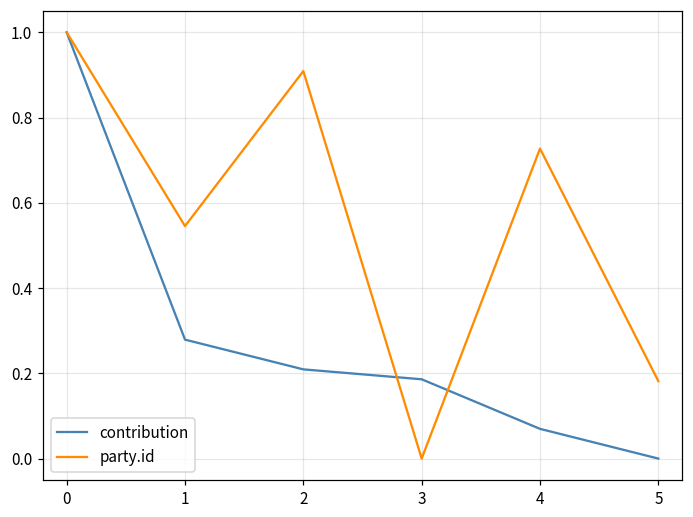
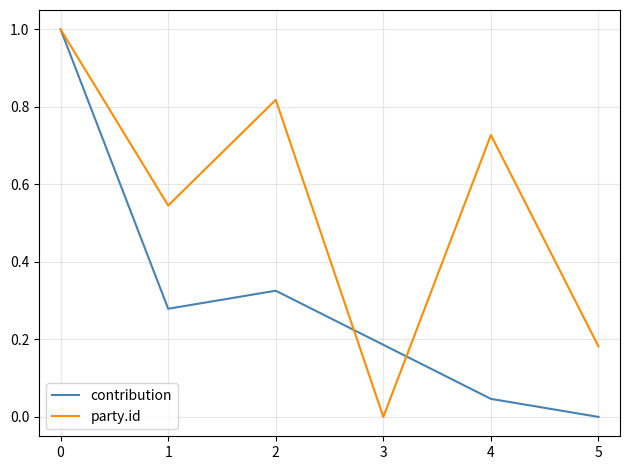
  {
    "contribution": {
      "1": 0.28,
-     "2": 0.21,
+     "2": 0.33,
      "3": 0.19,
-     "4": 0.07,
+     "4": 0.05,
      "5": 0.00
    },
    "party.id": {
      "1": 0.55,
-     "2": 0.91,
+     "2": 0.82,
      "3": 0.00,
      "4": 0.73,
      "5": 0.18
    }
  }
